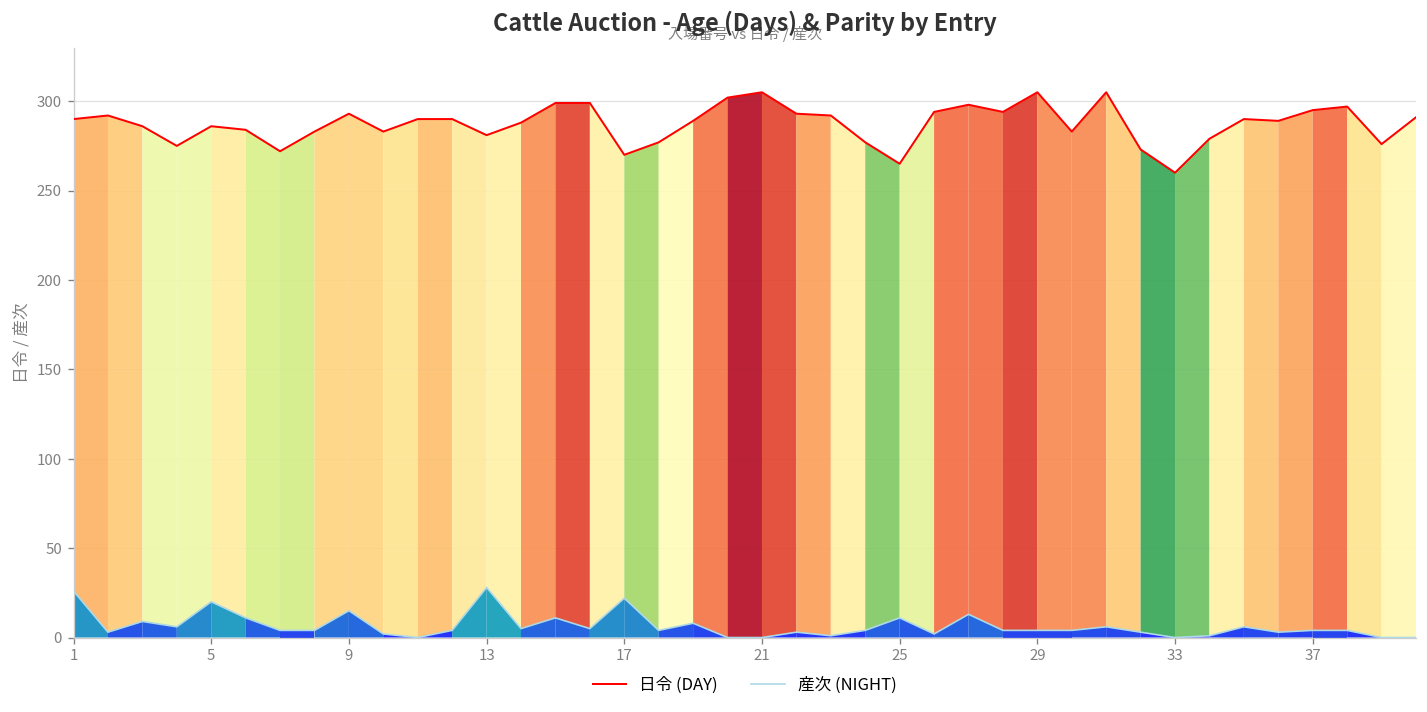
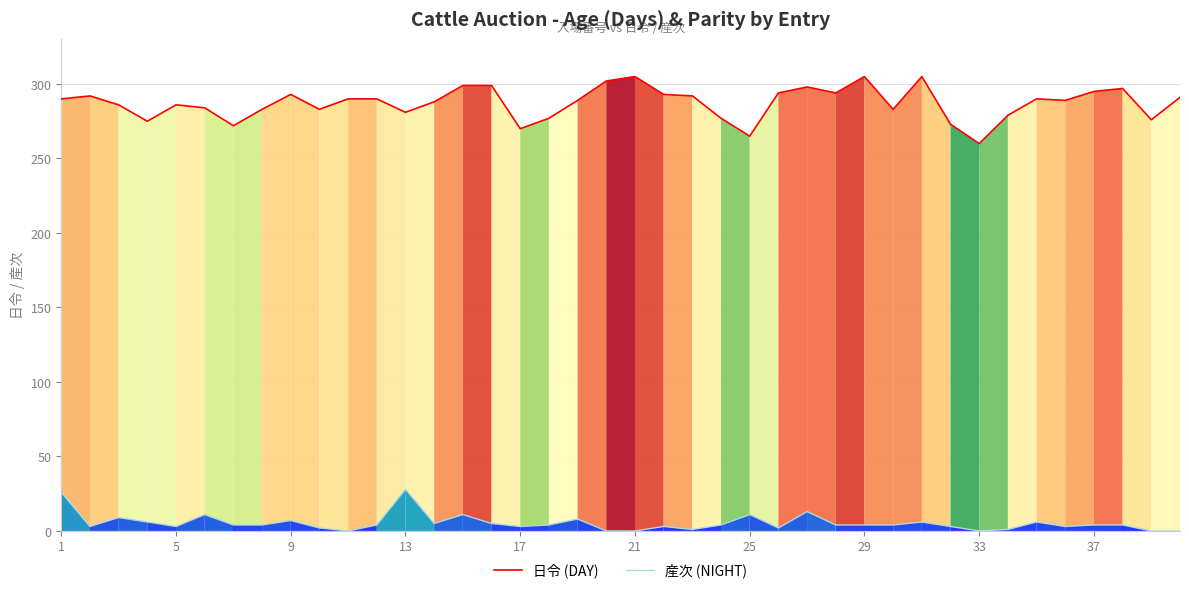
  {
    "日令 (DAY)": {
      "1": 290,
      "5": 286,
      "9": 293,
      "13": 281,
      "17": 270,
      "21": 305,
      "25": 265,
      "29": 305,
      "33": 260,
      "37": 295
    },
    "産次 (NIGHT)": {
      "1": 26,
-     "5": 20,
-     "9": 15,
+     "5": 3,
+     "9": 7,
      "13": 28,
-     "17": 22,
+     "17": 3,
      "21": 0,
      "25": 11,
      "29": 4,
      "33": 0,
      "37": 4
    }
  }
